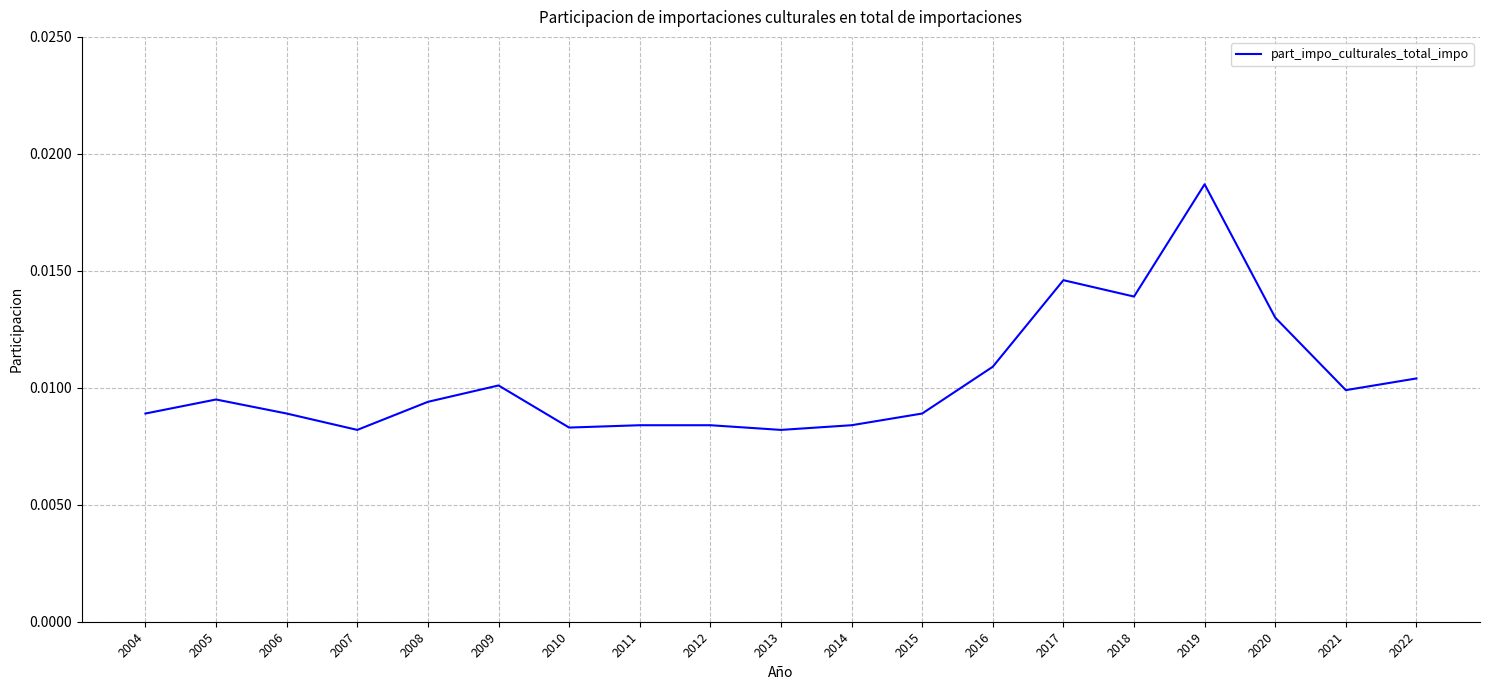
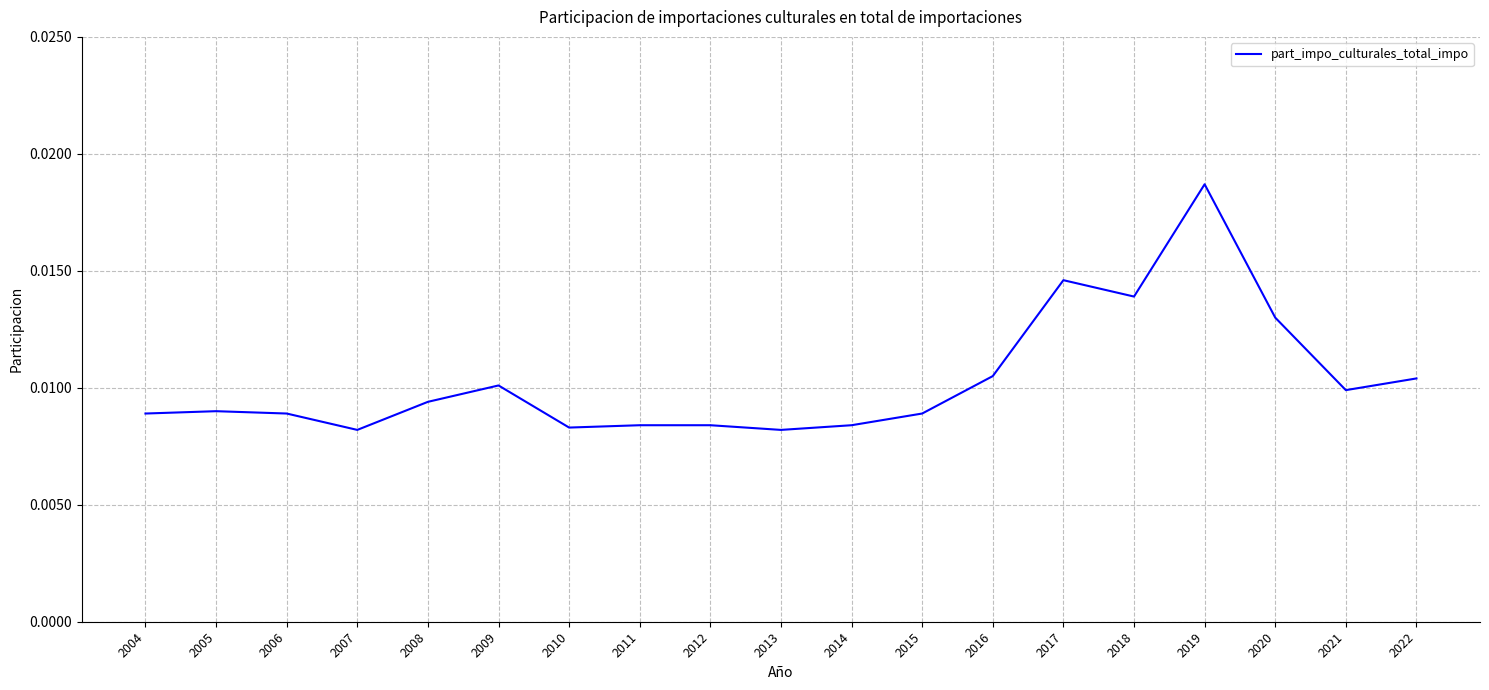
  {
    "2004": 0.0089,
-   "2005": 0.0095,
+   "2005": 0.0090,
    "2006": 0.0089,
    "2007": 0.0082,
    "2008": 0.0094,
    "2009": 0.0101,
    "2010": 0.0083,
    "2011": 0.0084,
    "2012": 0.0084,
    "2013": 0.0082,
    "2014": 0.0084,
    "2015": 0.0089,
-   "2016": 0.0109,
+   "2016": 0.0105,
    "2017": 0.0146,
    "2018": 0.0139,
    "2019": 0.0187,
    "2020": 0.0130,
    "2021": 0.0099,
    "2022": 0.0104
  }
